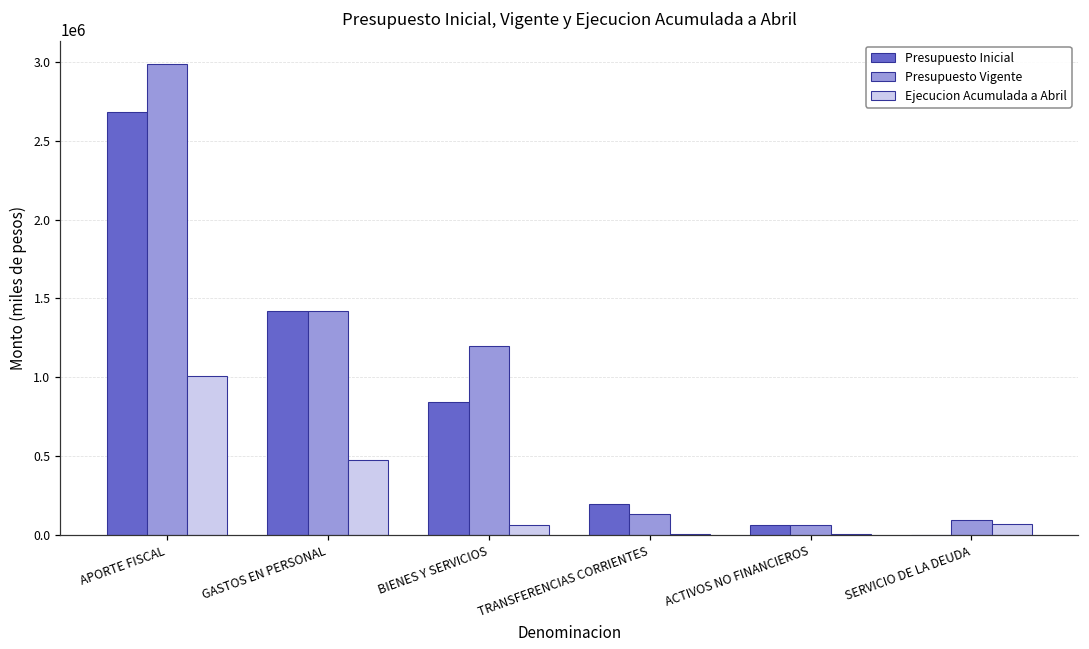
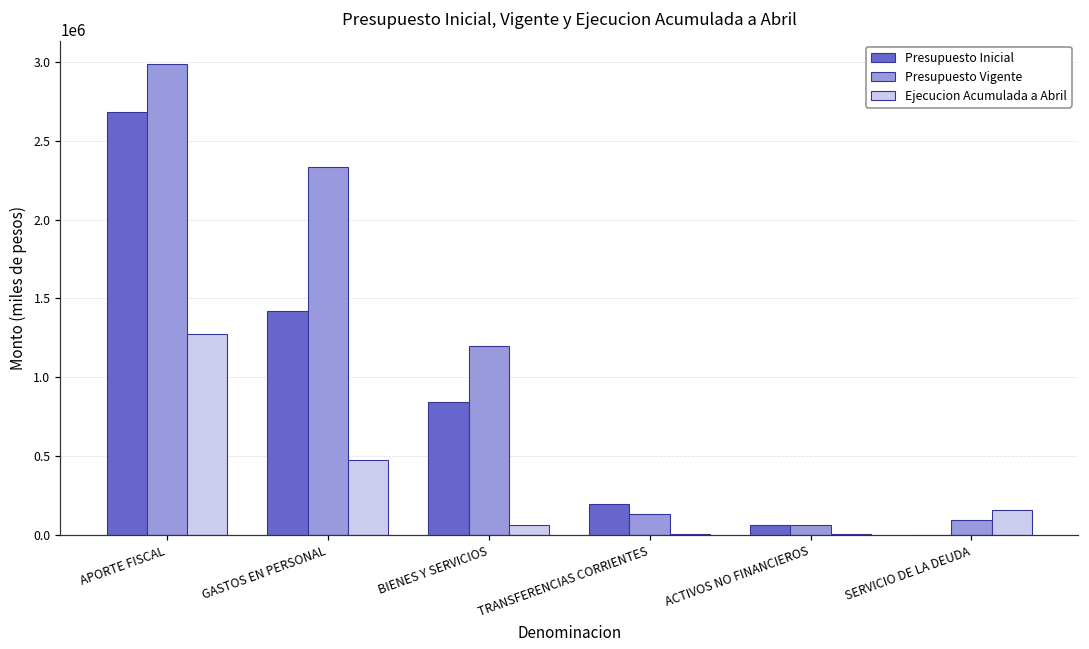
  {
    "Presupuesto Inicial": {
      "APORTE FISCAL": 2680000,
      "GASTOS EN PERSONAL": 1420000,
      "BIENES Y SERVICIOS": 840000,
      "TRANSFERENCIAS CORRIENTES": 200000,
      "ACTIVOS NO FINANCIEROS": 60000
    },
    "Presupuesto Vigente": {
      "APORTE FISCAL": 2980000,
-     "GASTOS EN PERSONAL": 1420000,
+     "GASTOS EN PERSONAL": 2330000,
      "BIENES Y SERVICIOS": 1200000,
      "TRANSFERENCIAS CORRIENTES": 130000,
      "ACTIVOS NO FINANCIEROS": 60000,
      "SERVICIO DE LA DEUDA": 100000
    },
    "Ejecucion Acumulada a Abril": {
-     "APORTE FISCAL": 1010000,
+     "APORTE FISCAL": 1270000,
      "GASTOS EN PERSONAL": 470000,
      "BIENES Y SERVICIOS": 60000,
-     "SERVICIO DE LA DEUDA": 70000
+     "SERVICIO DE LA DEUDA": 160000
    }
  }
